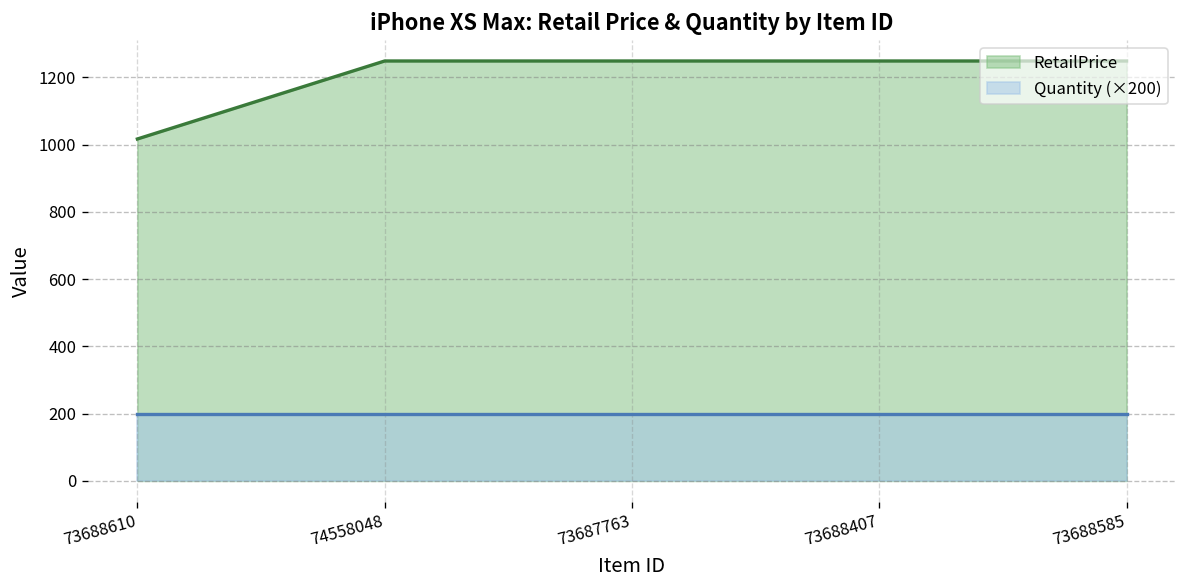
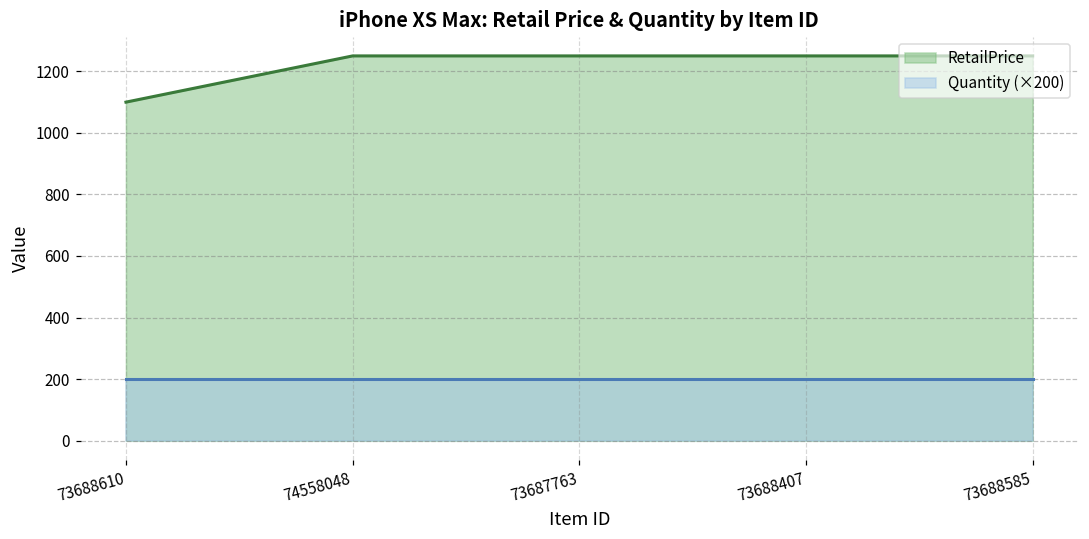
  {
    "RetailPrice": {
-     "73688610": 1020,
+     "73688610": 1100,
      "74558048": 1250,
      "73687763": 1250,
      "73688407": 1250
    },
    "Quantity (×200)": {
      "73688610": 200,
      "74558048": 200,
      "73687763": 200,
      "73688407": 200,
      "73688585": 200
    }
  }
